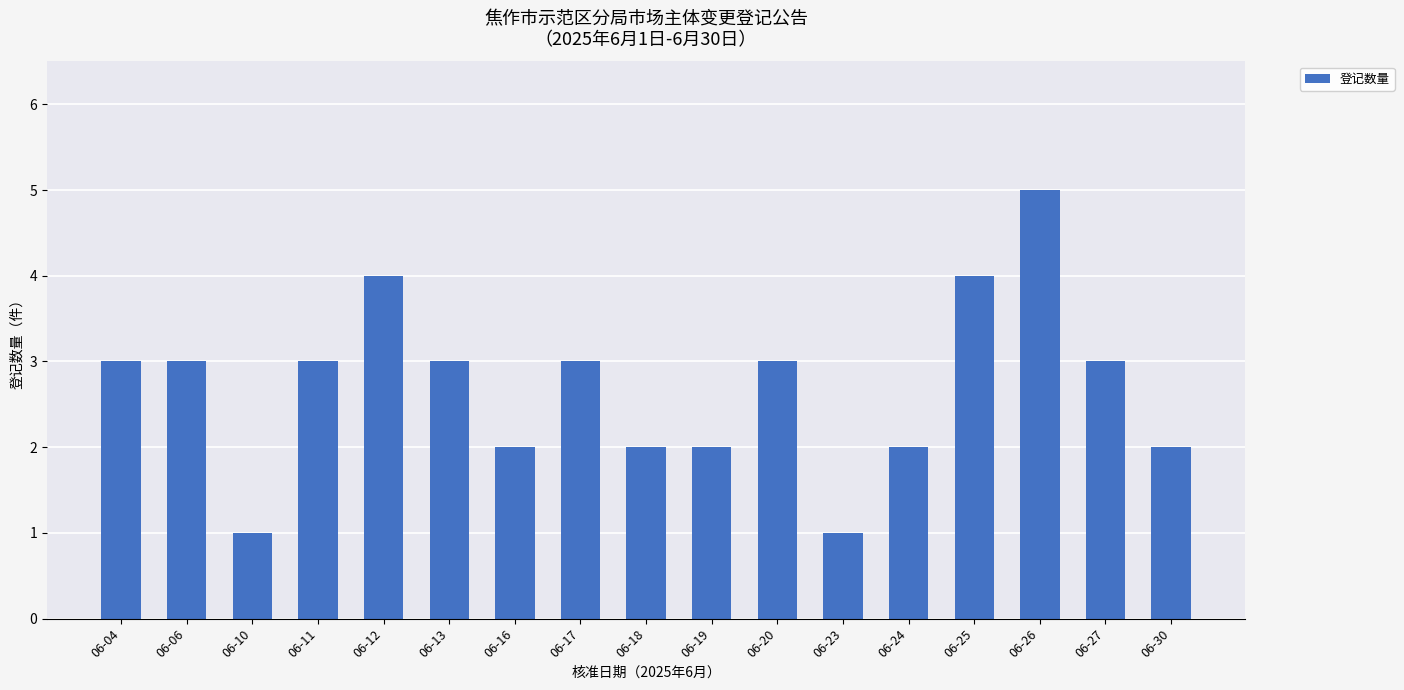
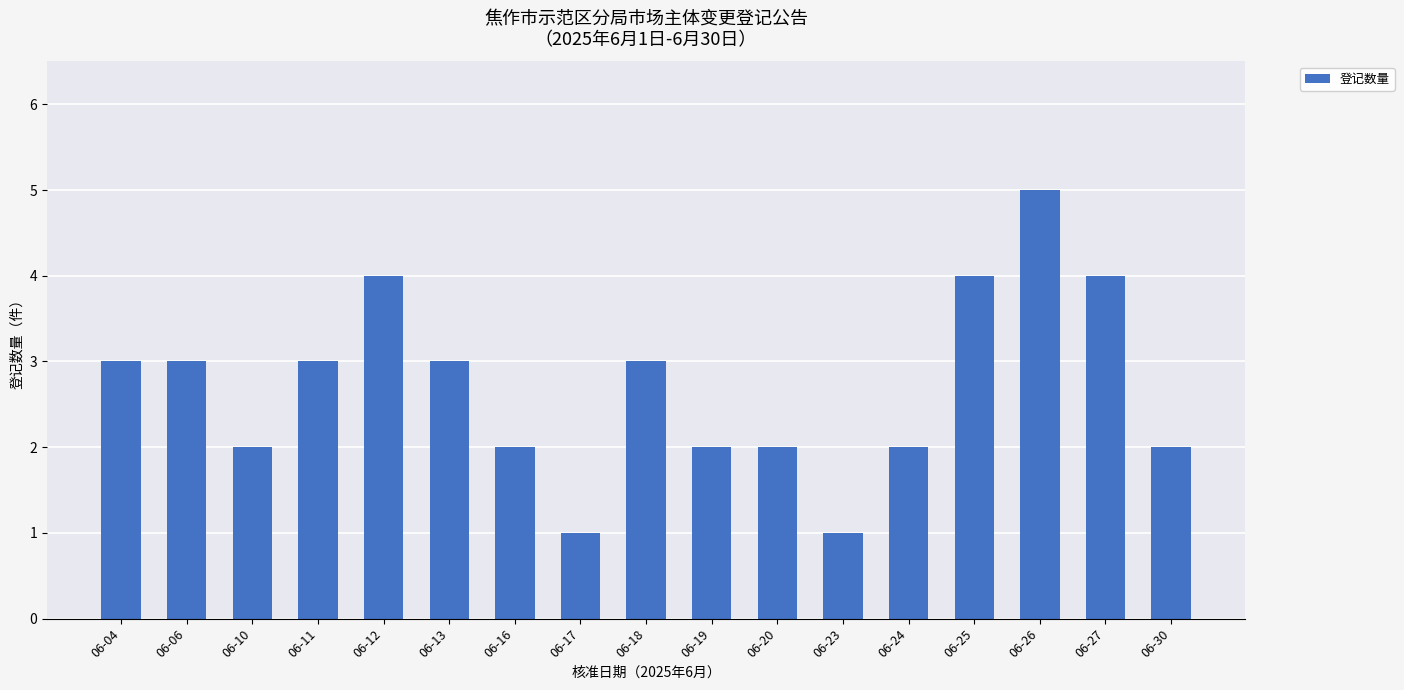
  {
    "06-04": 3,
    "06-06": 3,
-   "06-10": 1,
+   "06-10": 2,
    "06-11": 3,
    "06-12": 4,
    "06-13": 3,
    "06-16": 2,
-   "06-17": 3,
-   "06-18": 2,
+   "06-17": 1,
+   "06-18": 3,
    "06-19": 2,
-   "06-20": 3,
+   "06-20": 2,
    "06-23": 1,
    "06-24": 2,
    "06-25": 4,
    "06-26": 5,
-   "06-27": 3,
+   "06-27": 4,
    "06-30": 2
  }
